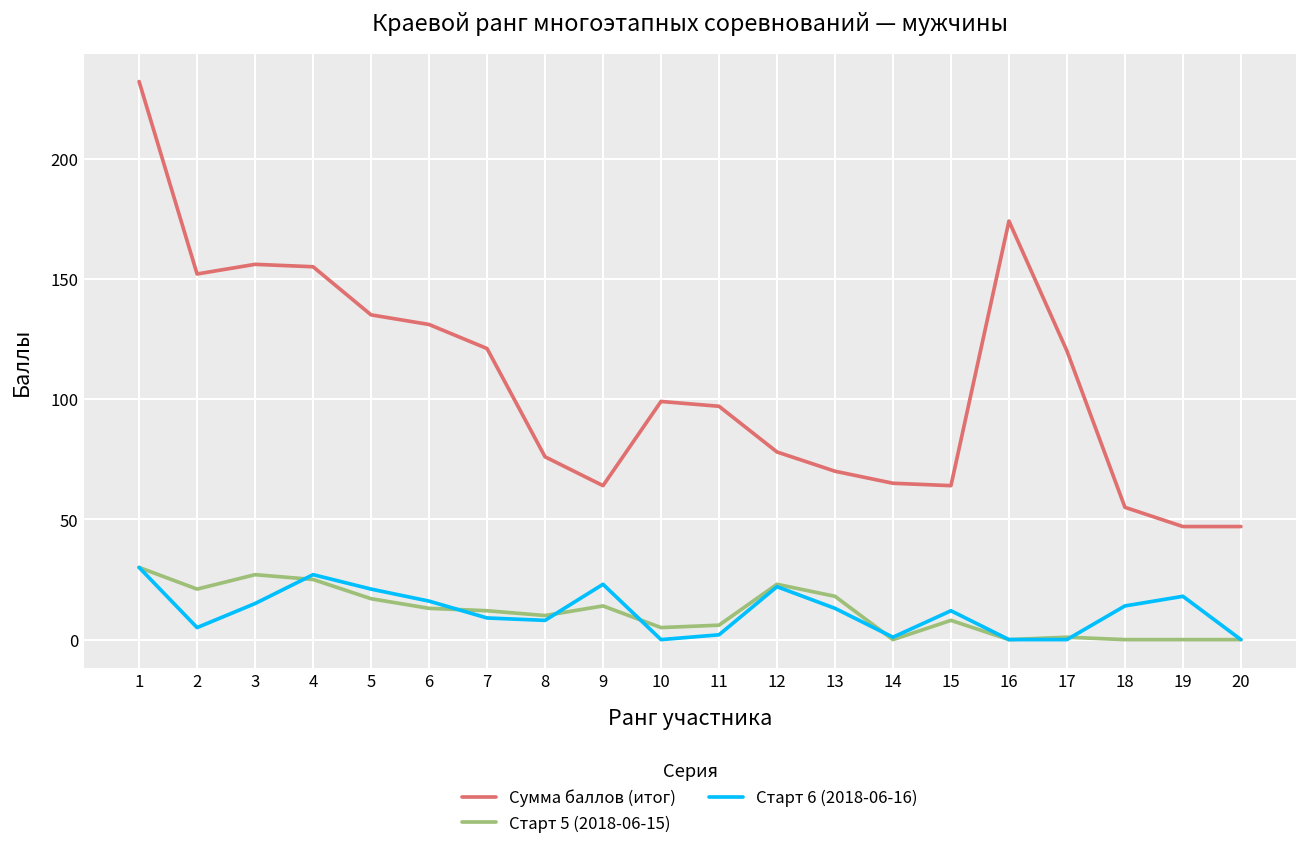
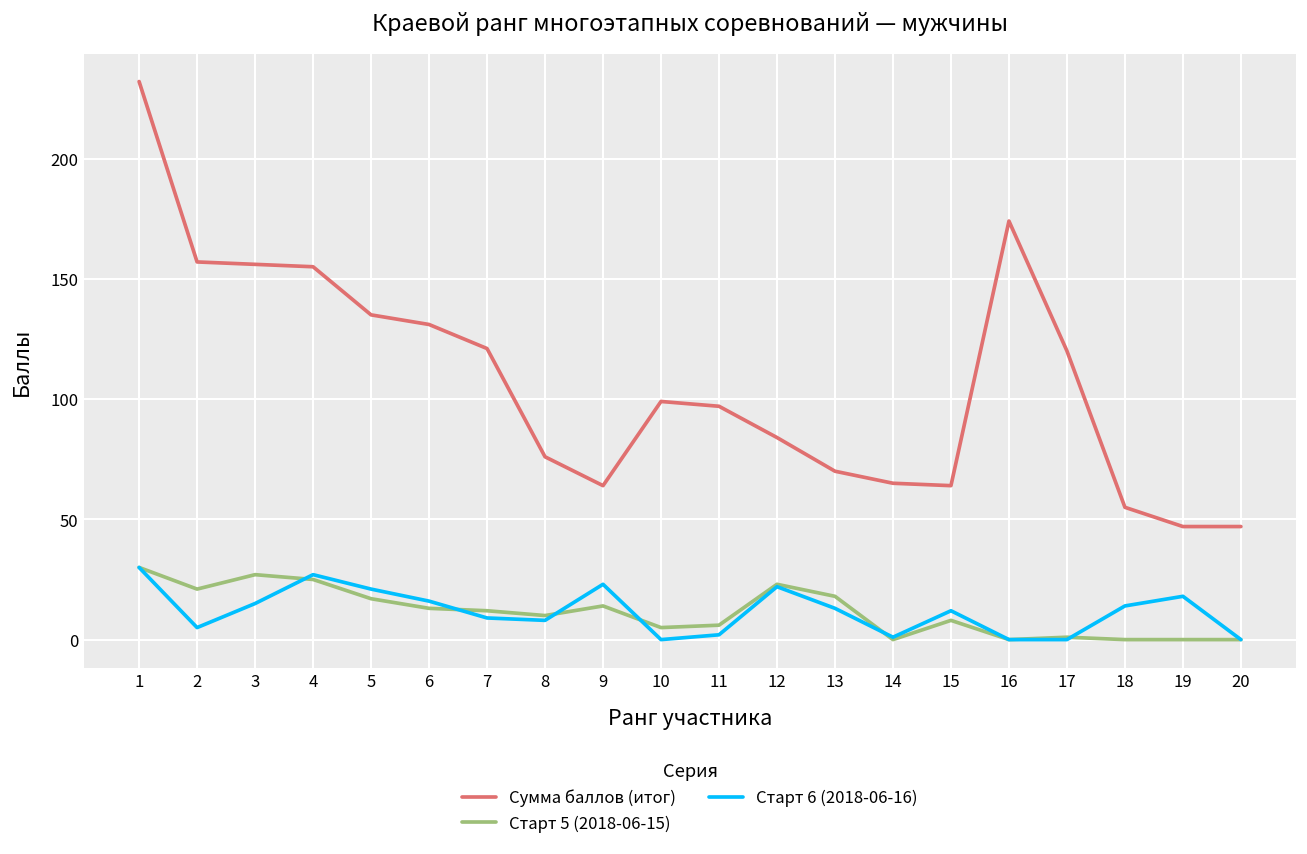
  {
    "Сумма баллов (итог)": {
      "1": 232,
-     "2": 152,
+     "2": 157,
      "3": 156,
      "4": 155,
      "5": 135,
      "6": 131,
      "7": 121,
      "8": 76,
      "9": 64,
      "10": 99,
      "11": 97,
-     "12": 78,
+     "12": 84,
      "13": 70,
      "14": 65,
      "15": 64,
      "16": 174,
      "17": 120,
      "18": 55,
      "19": 47,
      "20": 47
    },
    "Старт 5 (2018-06-15)": {
      "2": 21,
      "3": 27,
      "4": 25,
      "5": 17,
      "6": 13,
      "7": 12,
      "8": 10,
      "9": 14,
      "10": 5,
      "11": 6,
      "13": 18,
      "15": 8,
      "18": 0,
      "19": 0
    },
    "Старт 6 (2018-06-16)": {
      "2": 5,
      "3": 15,
      "4": 27,
      "5": 21,
      "6": 16,
      "7": 9,
      "8": 8,
      "9": 23,
      "10": 0,
      "11": 2,
      "13": 13,
      "15": 12,
      "18": 14,
      "19": 18
    }
  }
